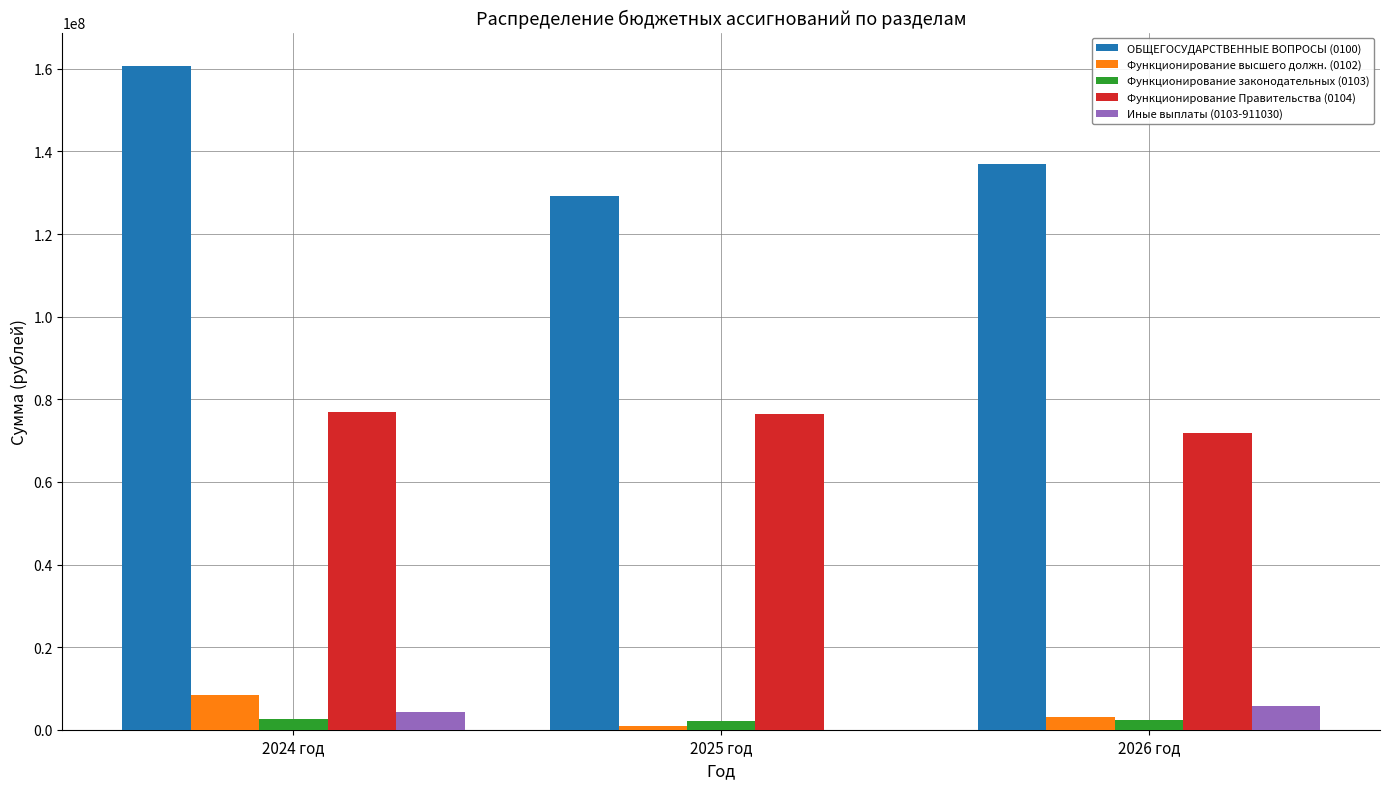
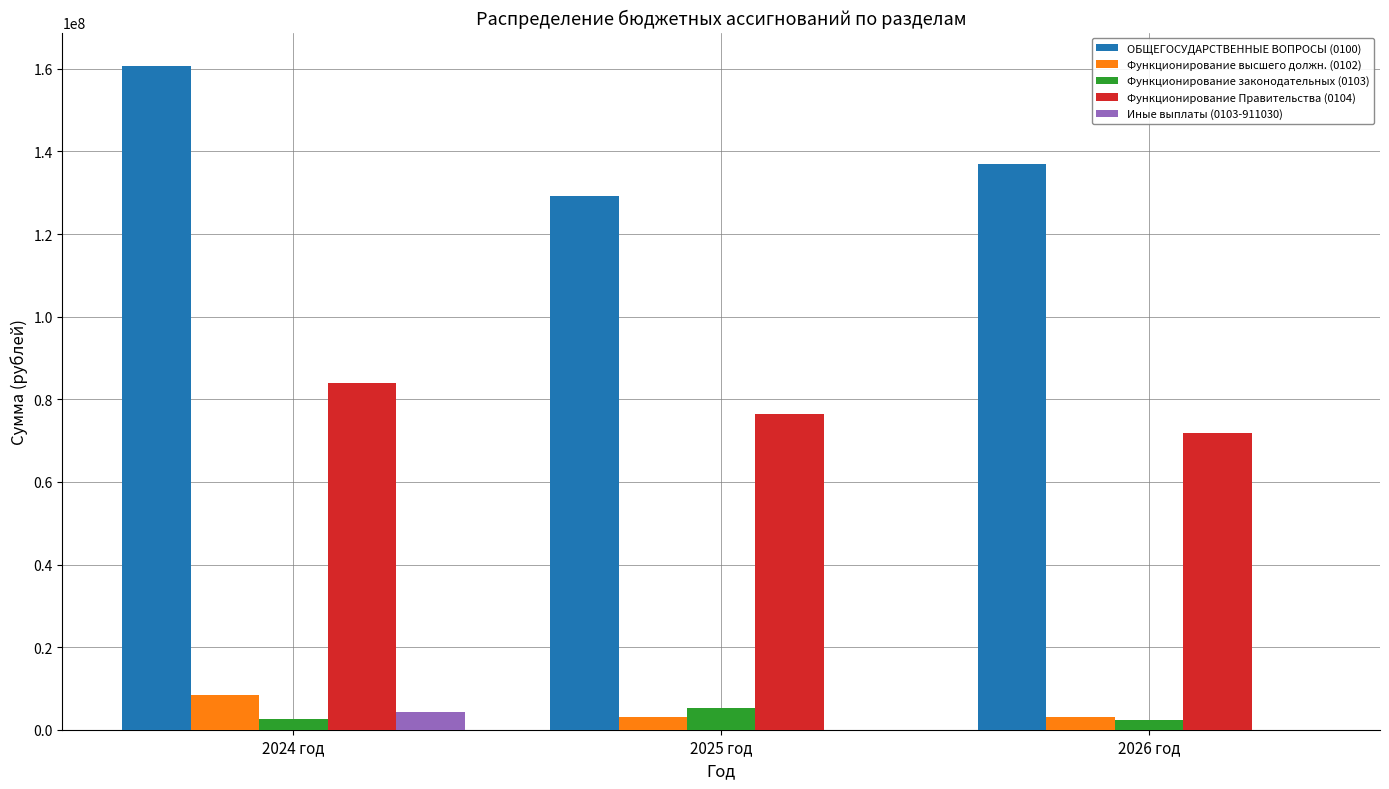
  {
    "ОБЩЕГОСУДАРСТВЕННЫЕ ВОПРОСЫ (0100)": {
      "2024 год": 161000000,
      "2025 год": 129000000,
      "2026 год": 137000000
    },
    "Функционирование высшего должн. (0102)": {
      "2024 год": 8000000,
-     "2025 год": 1000000,
+     "2025 год": 3000000,
      "2026 год": 3000000
    },
    "Функционирование законодательных (0103)": {
      "2024 год": 3000000,
-     "2025 год": 2000000,
+     "2025 год": 5000000,
      "2026 год": 2000000
    },
    "Функционирование Правительства (0104)": {
-     "2024 год": 77000000,
+     "2024 год": 84000000,
      "2025 год": 76000000,
      "2026 год": 72000000
    },
    "Иные выплаты (0103-911030)": {
      "2024 год": 4000000,
-     "2026 год": 6000000
+     "2026 год": 0
    }
  }
